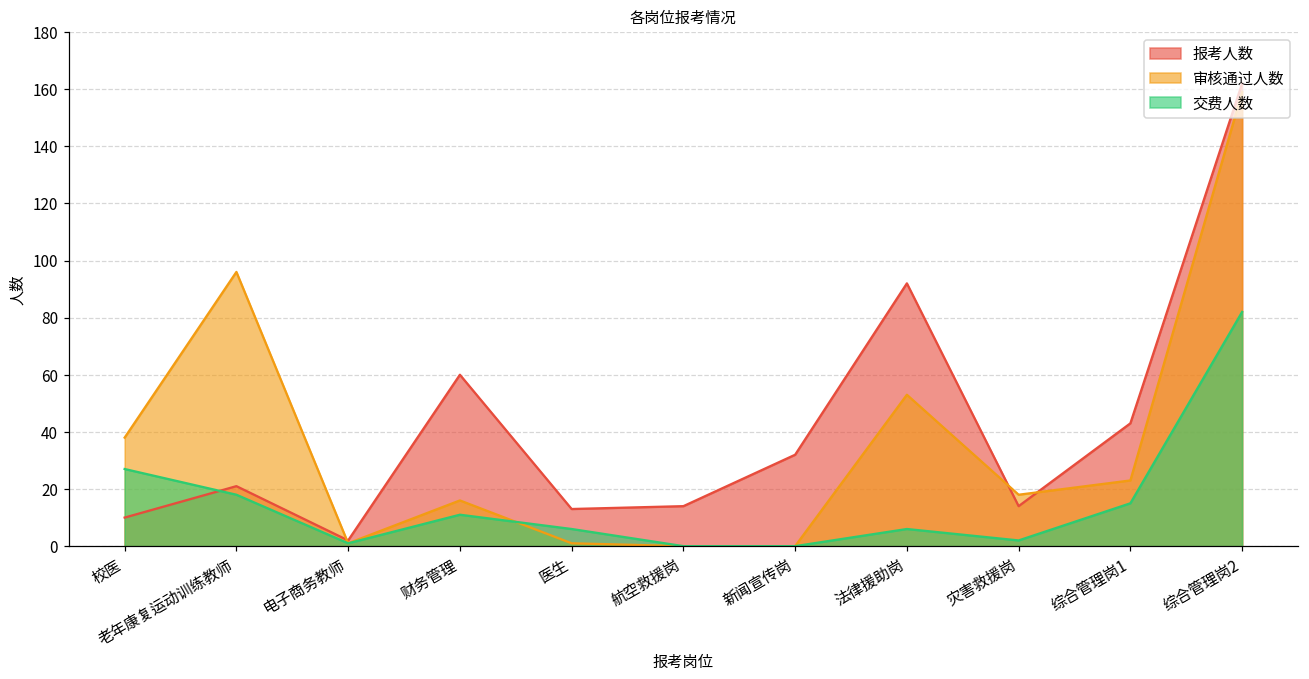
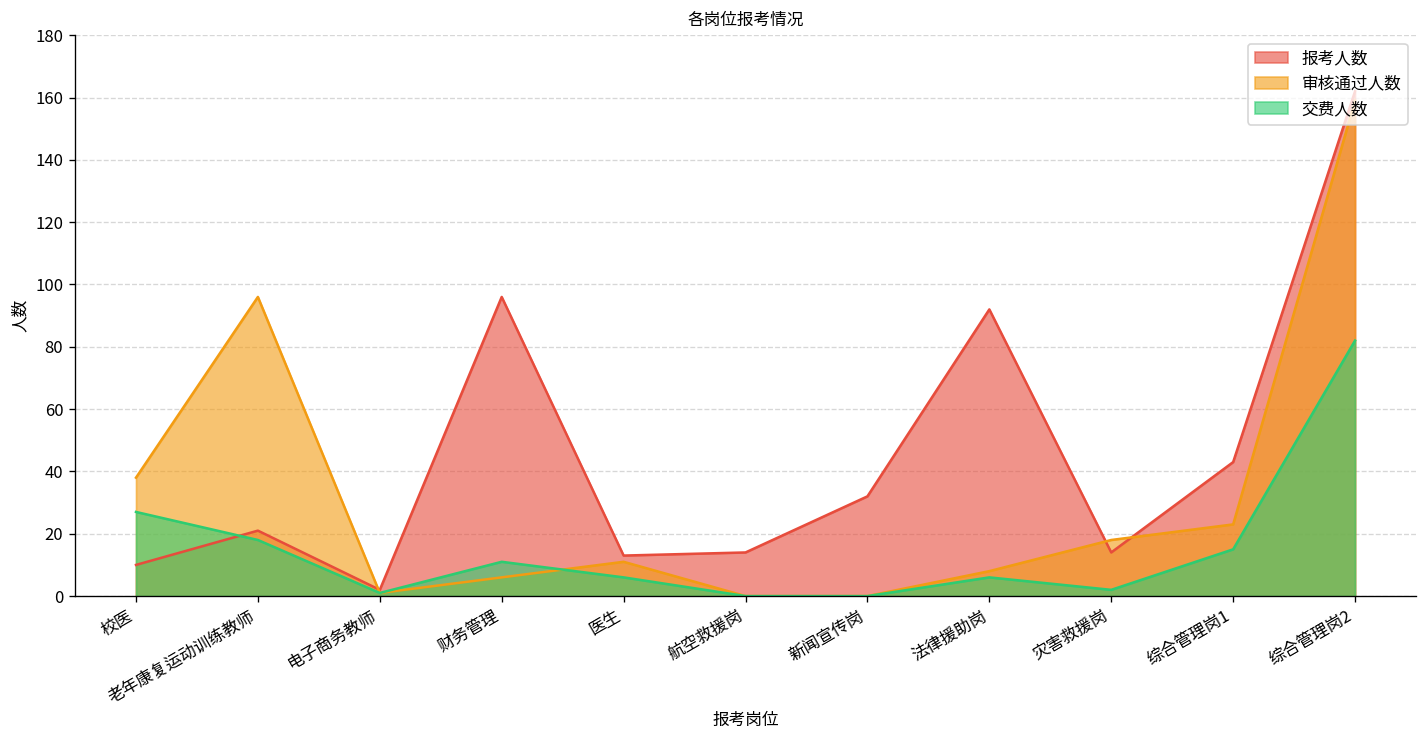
  {
    "报考人数": {
      "校医": 10,
      "老年康复运动训练教师": 21,
      "电子商务教师": 2,
-     "财务管理": 60,
+     "财务管理": 96,
      "医生": 13,
      "航空救援岗": 14,
      "新闻宣传岗": 32,
      "法律援助岗": 92,
      "灾害救援岗": 14,
      "综合管理岗1": 43
    },
    "审核通过人数": {
      "校医": 38,
      "老年康复运动训练教师": 96,
-     "财务管理": 16,
-     "医生": 1,
-     "法律援助岗": 53,
+     "财务管理": 6,
+     "医生": 11,
+     "法律援助岗": 8,
      "灾害救援岗": 18,
      "综合管理岗1": 23
    },
    "交费人数": {
      "校医": 27,
      "老年康复运动训练教师": 18,
      "财务管理": 11,
      "医生": 6,
      "法律援助岗": 6,
      "灾害救援岗": 2,
      "综合管理岗1": 15,
      "综合管理岗2": 82
    }
  }
